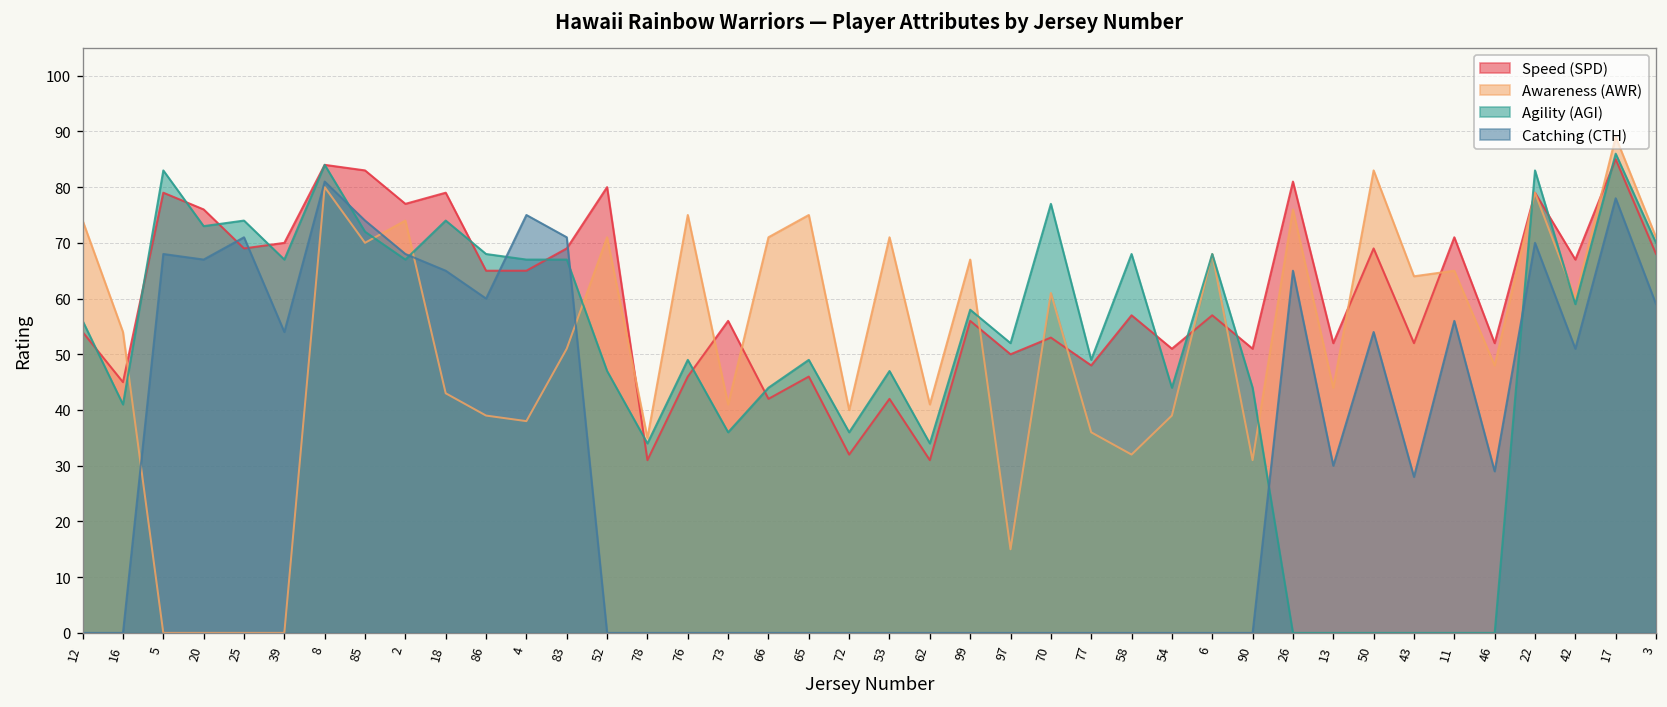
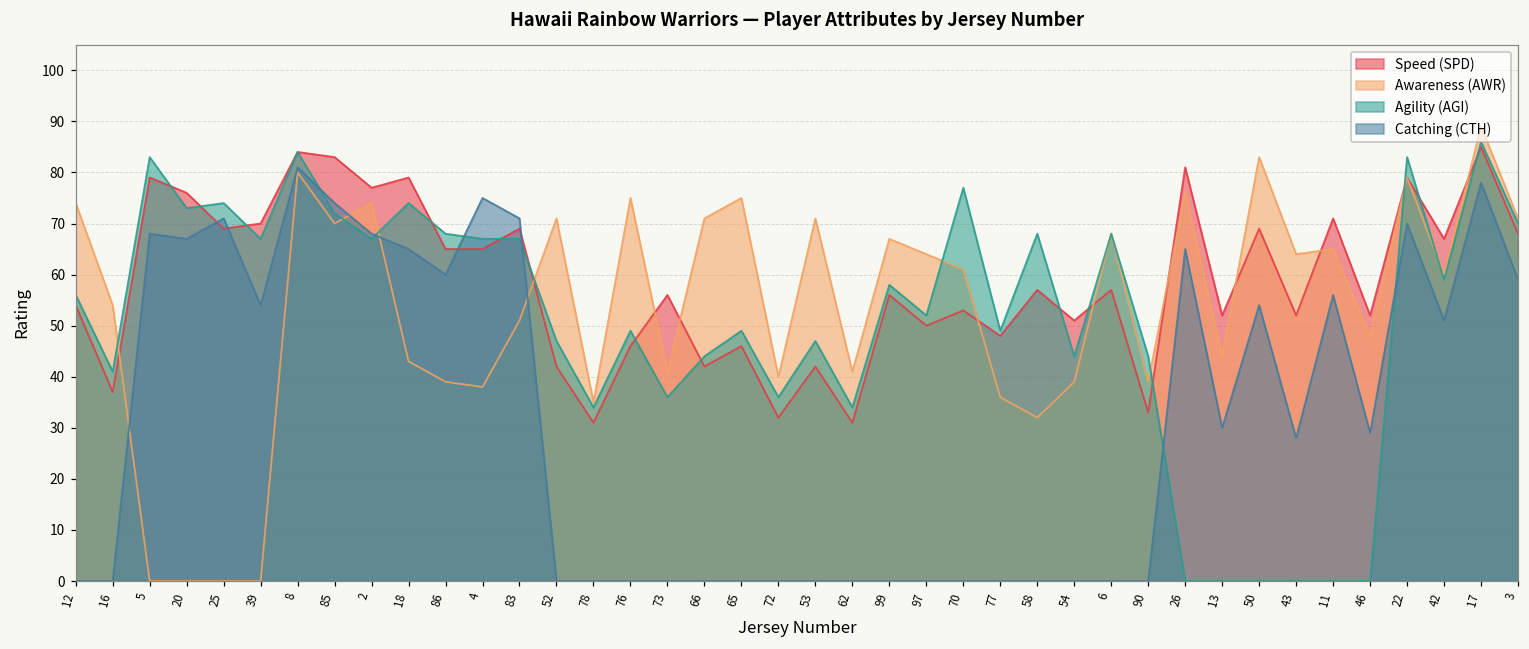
  {
    "Speed (SPD)": {
      "12": 54,
-     "16": 45,
+     "16": 37,
      "5": 79,
      "20": 76,
      "25": 69,
      "39": 70,
      "85": 83,
      "2": 77,
      "18": 79,
      "86": 65,
      "4": 65,
      "83": 69,
-     "52": 80,
+     "52": 42,
      "78": 31,
      "76": 46,
      "73": 56,
      "66": 42,
      "65": 46,
      "72": 32,
      "53": 42,
      "62": 31,
      "99": 56,
      "97": 50,
      "70": 53,
      "77": 48,
      "58": 57,
      "54": 51,
      "6": 57,
-     "90": 51,
+     "90": 33,
      "26": 81,
      "13": 52,
      "50": 69,
      "43": 52,
      "11": 71,
      "46": 52,
      "42": 67,
      "17": 85,
      "3": 68
    },
    "Awareness (AWR)": {
      "12": 74,
      "16": 54,
      "5": 0,
      "20": 0,
      "25": 0,
      "39": 0,
      "8": 80,
      "85": 70,
      "2": 74,
      "18": 43,
      "86": 39,
      "4": 38,
      "83": 51,
      "52": 71,
      "78": 35,
      "76": 75,
      "73": 41,
      "66": 71,
      "65": 75,
      "72": 40,
      "53": 71,
      "62": 41,
      "99": 67,
-     "97": 15,
+     "97": 64,
      "70": 61,
      "77": 36,
      "58": 32,
      "54": 39,
-     "90": 31,
+     "90": 39,
      "26": 76,
      "13": 44,
      "50": 83,
      "43": 64,
      "11": 65,
      "46": 48,
      "42": 60,
      "3": 71
    }
  }
